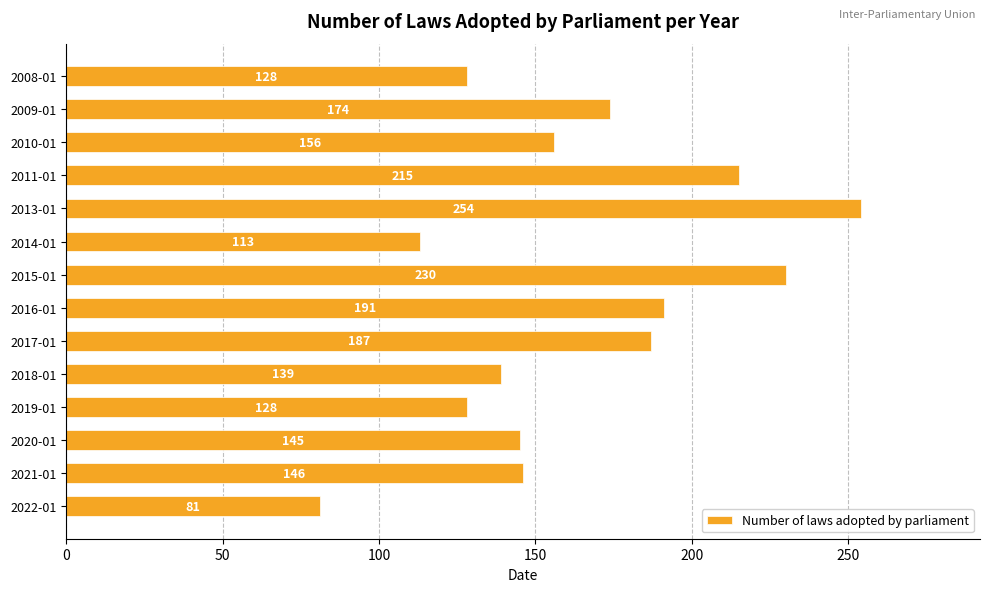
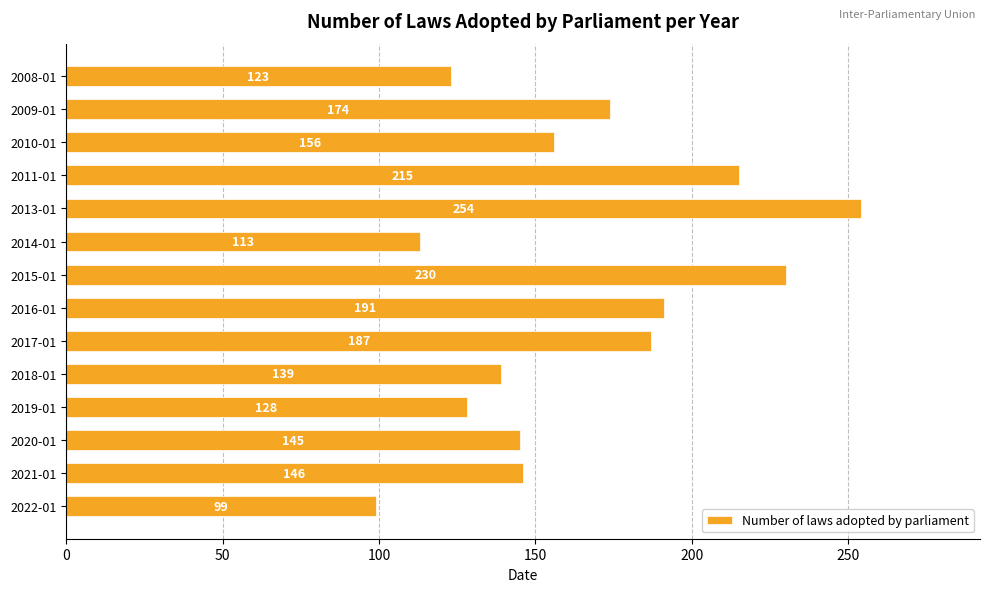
  {
-   "2008-01": 128,
+   "2008-01": 123,
    "2009-01": 174,
    "2010-01": 156,
    "2011-01": 215,
    "2013-01": 254,
    "2014-01": 113,
    "2015-01": 230,
    "2016-01": 191,
    "2017-01": 187,
    "2018-01": 139,
    "2019-01": 128,
    "2020-01": 145,
    "2021-01": 146,
-   "2022-01": 81
+   "2022-01": 99
  }
